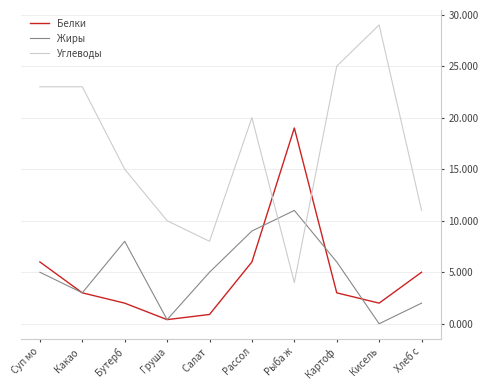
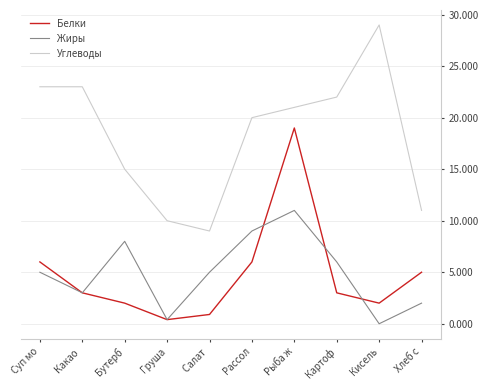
  {
    "Белки": {
      "Суп мо": 6,
      "Бутерб": 2,
      "Салат": 1,
      "Рассол": 6,
      "Рыба ж": 19,
      "Картоф": 3,
      "Кисель": 2,
      "Хлеб с": 5
    },
    "Жиры": {
      "Суп мо": 5,
      "Бутерб": 8,
      "Салат": 5,
      "Рассол": 9,
      "Рыба ж": 11,
      "Картоф": 6,
      "Кисель": 0,
      "Хлеб с": 2
    },
    "Углеводы": {
      "Суп мо": 23,
      "Какао": 23,
      "Бутерб": 15,
      "Груша": 10,
-     "Салат": 8,
+     "Салат": 9,
      "Рассол": 20,
-     "Рыба ж": 4,
-     "Картоф": 25,
+     "Рыба ж": 21,
+     "Картоф": 22,
      "Кисель": 29,
      "Хлеб с": 11
    }
  }
